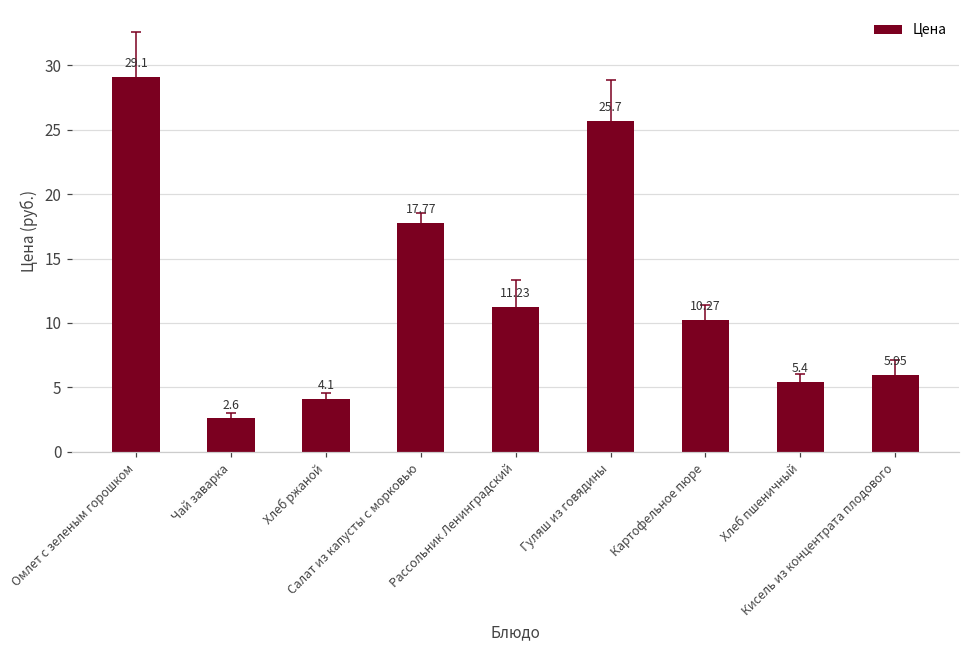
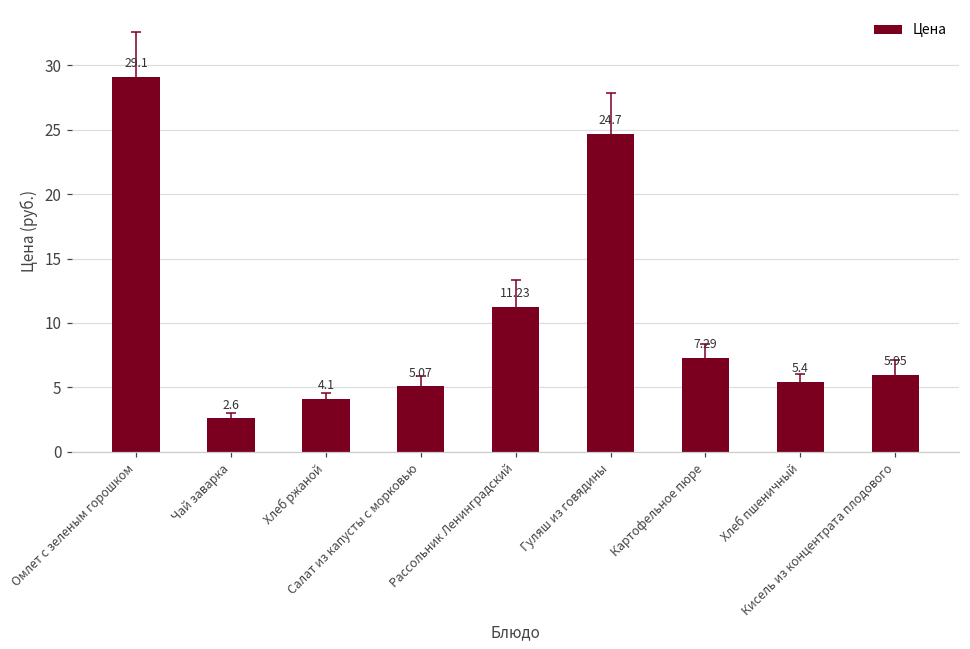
  {
    "Цена": {
      "Омлет с зеленым горошком": 29.1,
-     "Салат из капусты с морковью": 17.77,
+     "Салат из капусты с морковью": 5.07,
      "Рассольник Ленинградский": 11.23,
-     "Гуляш из говядины": 25.7,
-     "Картофельное пюре": 10.27
+     "Гуляш из говядины": 24.7,
+     "Картофельное пюре": 7.29
    }
  }
